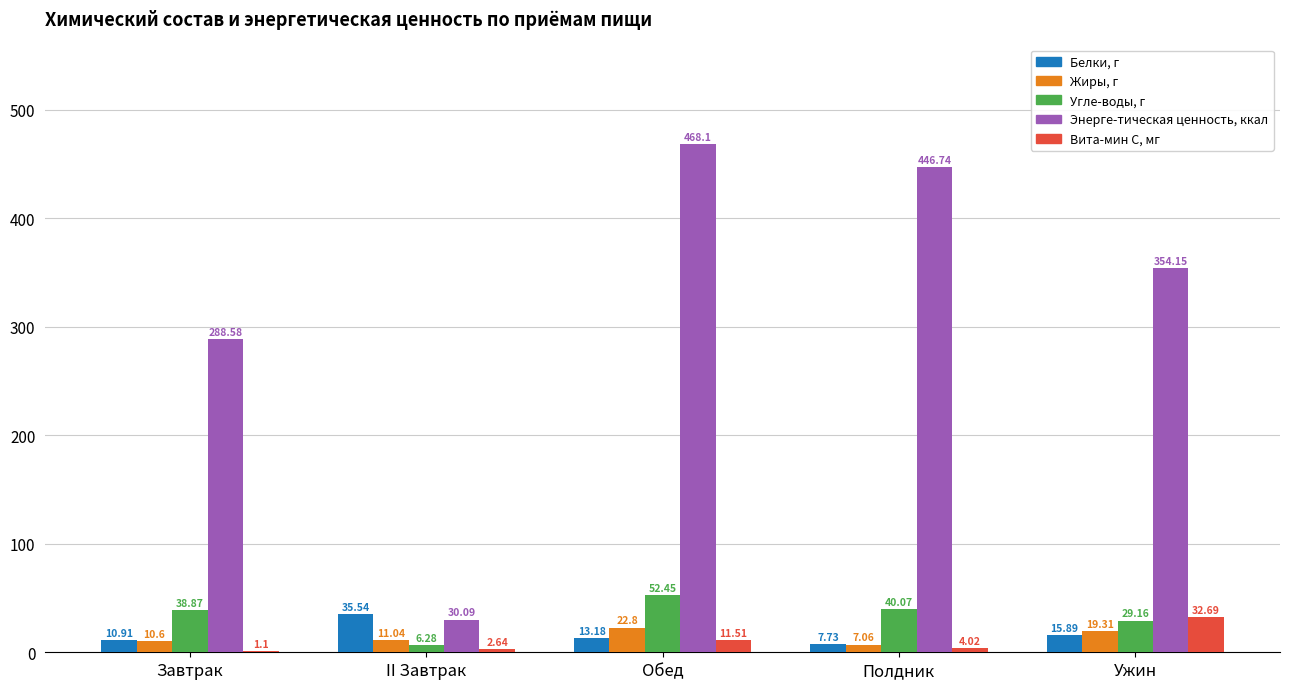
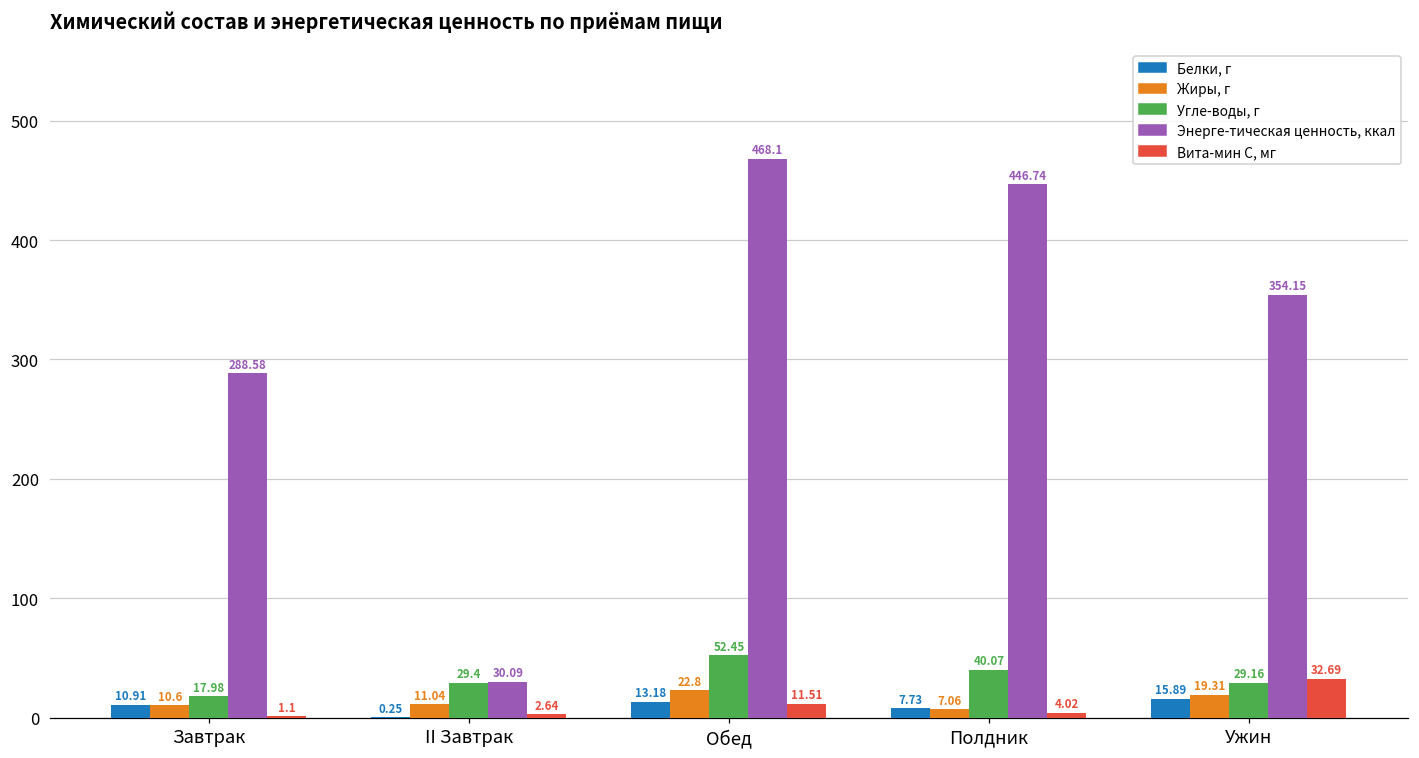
  {
    "Белки, г": {
      "Завтрак": 10.91,
-     "II Завтрак": 35.54,
+     "II Завтрак": 0.25,
      "Обед": 13.18,
      "Полдник": 7.73,
      "Ужин": 15.89
    },
    "Жиры, г": {
      "Завтрак": 10.6,
      "II Завтрак": 11.04,
      "Обед": 22.8,
      "Полдник": 7.06,
      "Ужин": 19.31
    },
    "Угле-воды, г": {
-     "Завтрак": 38.87,
-     "II Завтрак": 6.28,
+     "Завтрак": 17.98,
+     "II Завтрак": 29.4,
      "Обед": 52.45,
      "Полдник": 40.07,
      "Ужин": 29.16
    },
    "Энерге-тическая ценность, ккал": {
      "Завтрак": 288.58,
      "II Завтрак": 30.09,
      "Обед": 468.1,
      "Полдник": 446.74,
      "Ужин": 354.15
    },
    "Вита-мин С, мг": {
      "Завтрак": 1.1,
      "II Завтрак": 2.64,
      "Обед": 11.51,
      "Полдник": 4.02,
      "Ужин": 32.69
    }
  }
